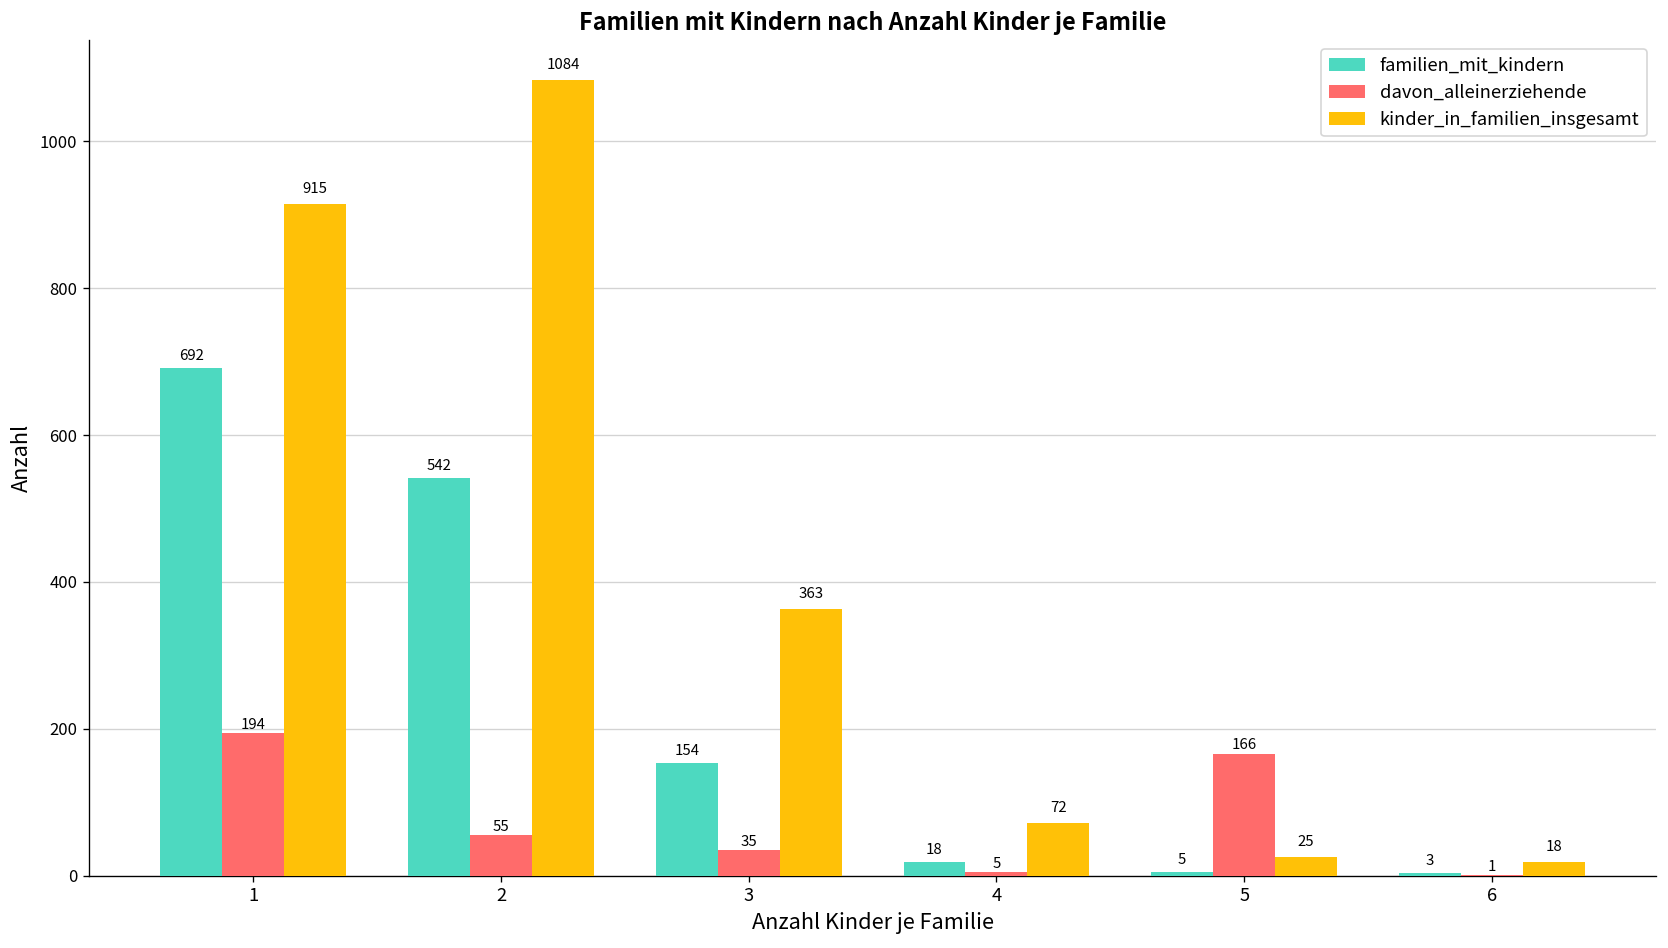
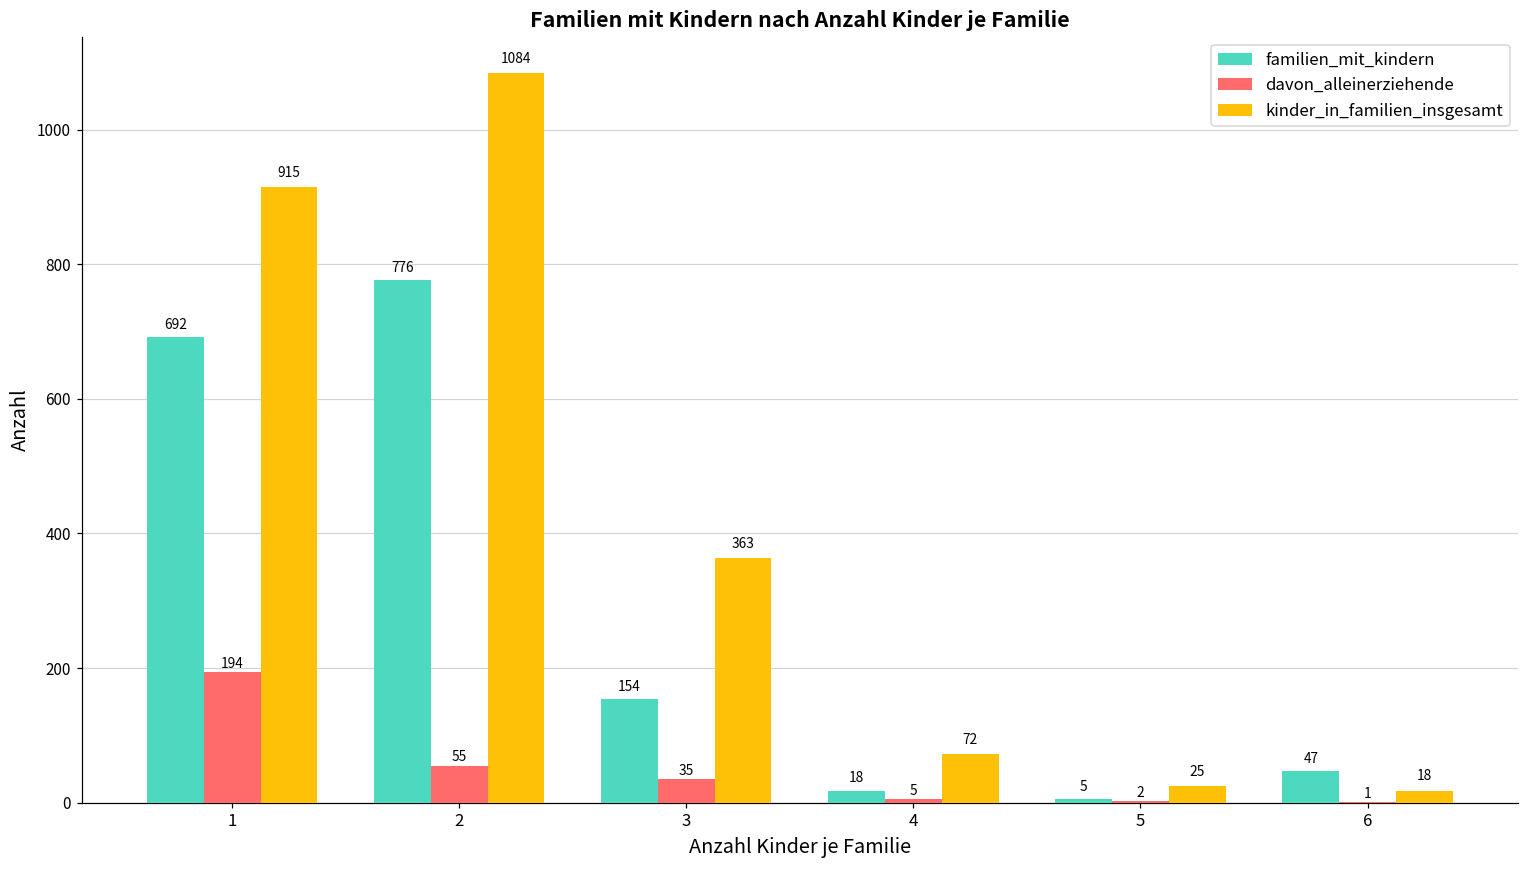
  {
    "familien_mit_kindern": {
      "1": 692,
-     "2": 542,
+     "2": 776,
      "3": 154,
      "4": 18,
      "5": 5,
-     "6": 3
+     "6": 47
    },
    "davon_alleinerziehende": {
      "1": 194,
      "2": 55,
      "3": 35,
      "4": 5,
-     "5": 166,
+     "5": 2,
      "6": 1
    },
    "kinder_in_familien_insgesamt": {
      "1": 915,
      "2": 1084,
      "3": 363,
      "4": 72,
      "5": 25,
      "6": 18
    }
  }
